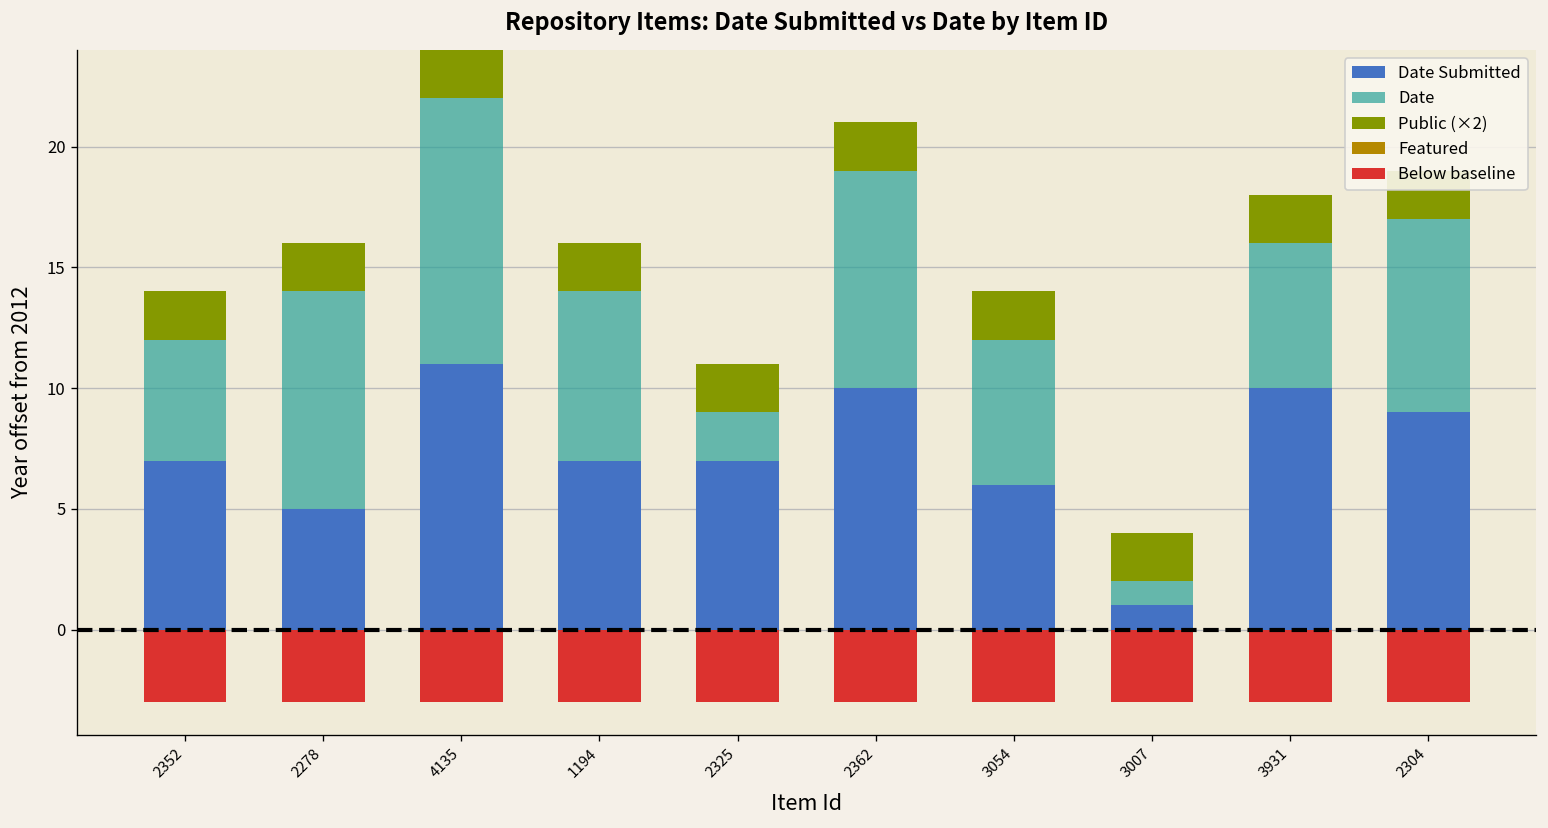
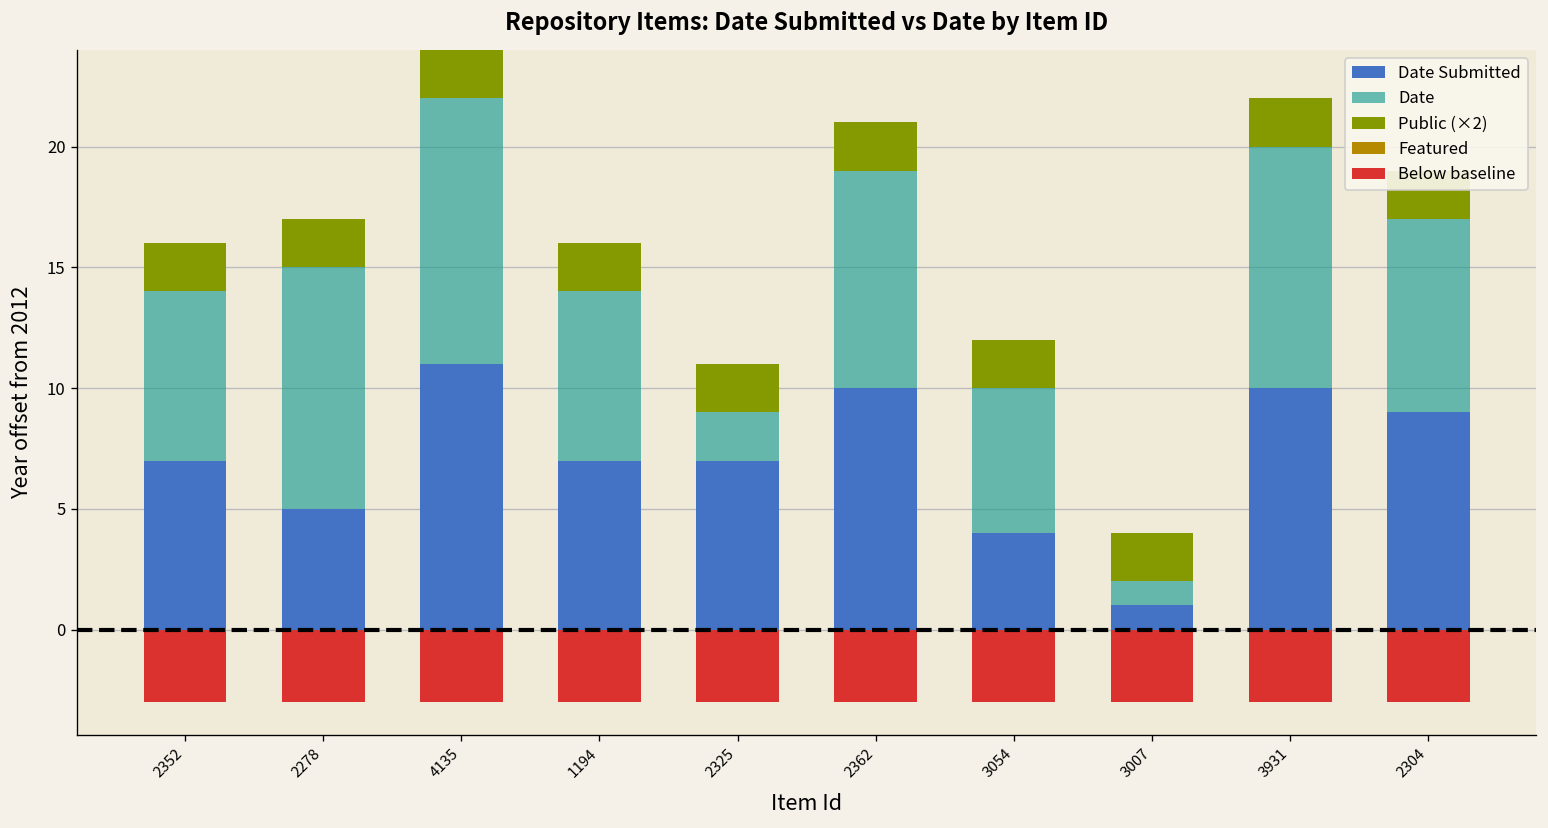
  {
    "Date Submitted": {
      "2352": 7.0,
      "2278": 5.0,
      "4135": 11.0,
      "1194": 7.0,
      "2325": 7.0,
      "2362": 10.0,
-     "3054": 6.0,
+     "3054": 4.0,
      "3007": 1.0,
      "3931": 10.0,
      "2304": 9.0
    },
    "Date": {
-     "2352": 5.0,
-     "2278": 9.0,
+     "2352": 7.0,
+     "2278": 10.0,
      "4135": 11.0,
      "1194": 7.0,
      "2325": 2.0,
      "2362": 9.0,
      "3054": 6.0,
      "3007": 1.0,
-     "3931": 6.0,
+     "3931": 10.0,
      "2304": 8.0
    },
    "Below baseline": {
      "2352": -3.0,
      "2278": -3.0,
      "4135": -3.0,
      "1194": -3.0,
      "2325": -3.0,
      "2362": -3.0,
      "3054": -3.0,
      "3007": -3.0,
      "3931": -3.0,
      "2304": -3.0
    }
  }
